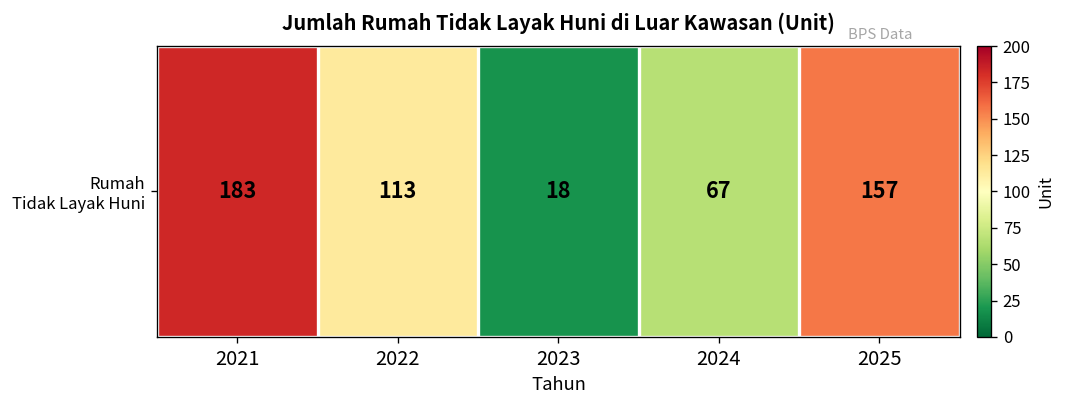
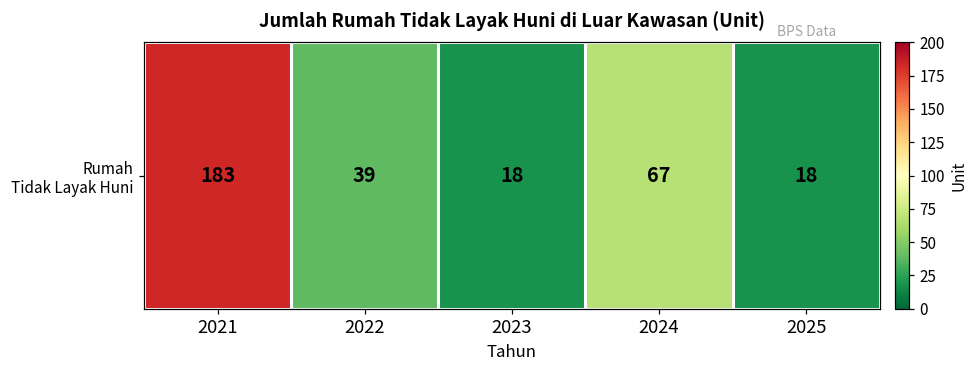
  {
    "Rumah Tidak Layak Huni": {
      "2021": 183,
-     "2022": 113,
+     "2022": 39,
      "2023": 18,
      "2024": 67,
-     "2025": 157
+     "2025": 18
    }
  }
